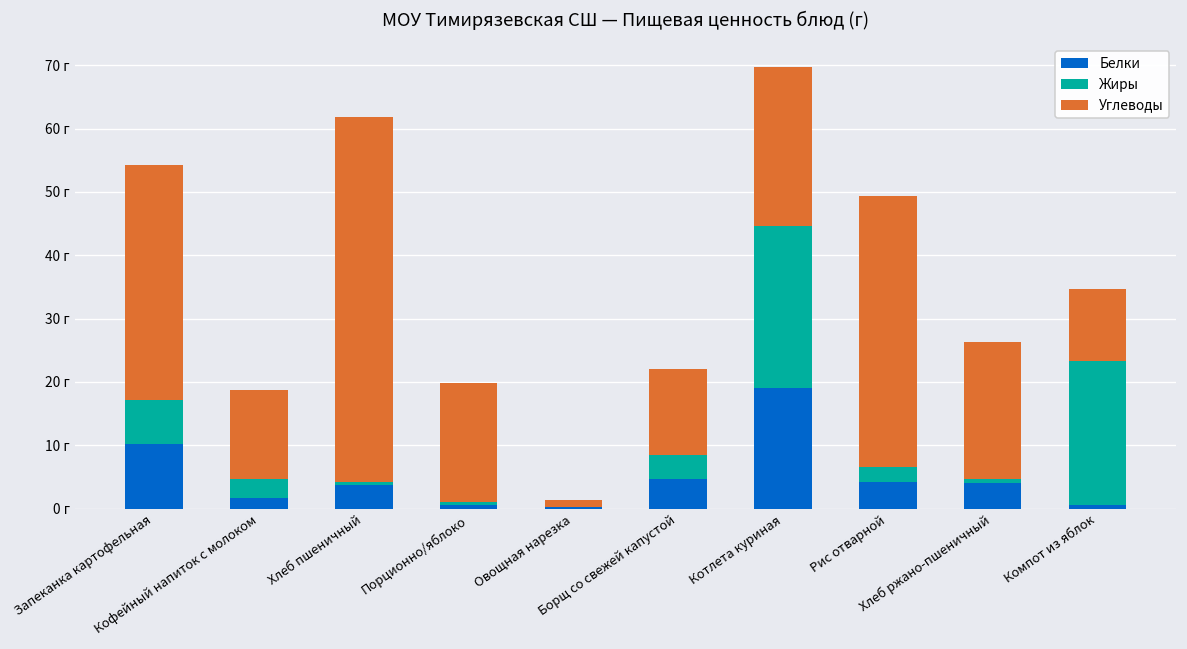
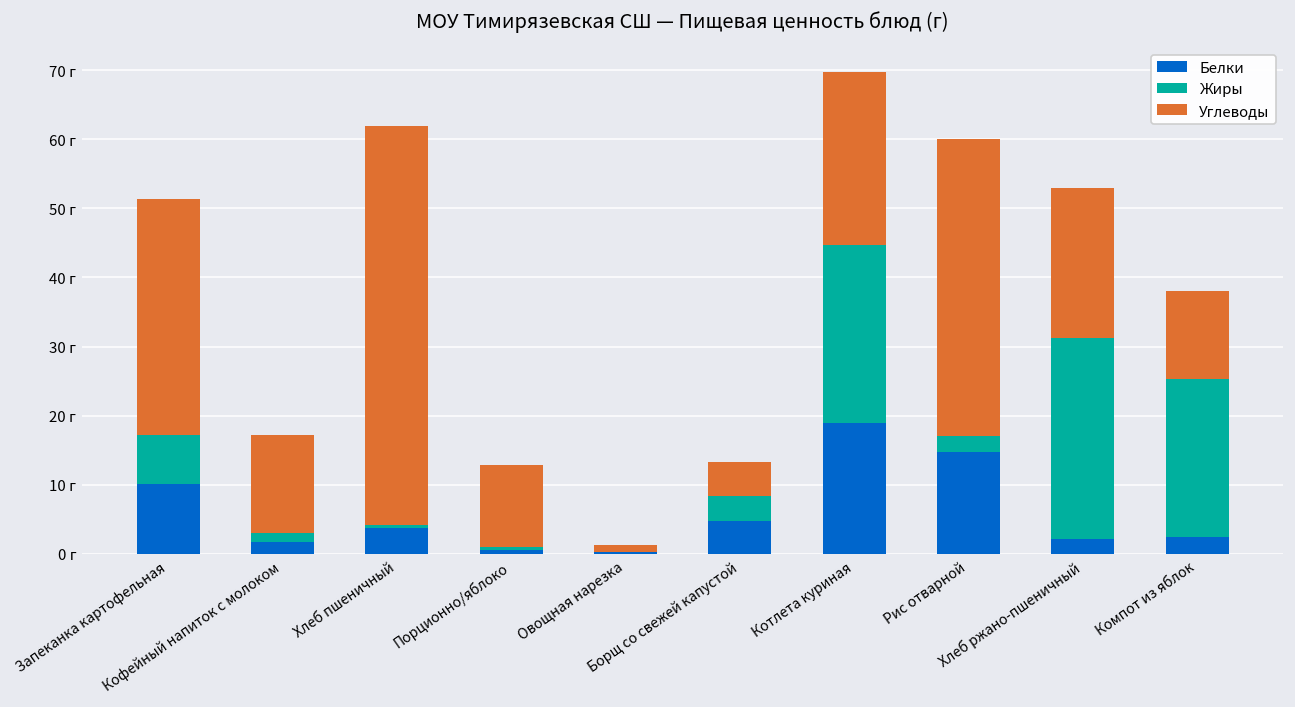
  {
    "Белки": {
      "Запеканка картофельная": "10 г",
      "Кофейный напиток с молоком": "2 г",
      "Хлеб пшеничный": "4 г",
      "Порционно/яблоко": "1 г",
      "Борщ со свежей капустой": "5 г",
      "Котлета куриная": "19 г",
-     "Рис отварной": "4 г",
-     "Хлеб ржано-пшеничный": "4 г",
-     "Компот из яблок": "1 г"
+     "Рис отварной": "15 г",
+     "Хлеб ржано-пшеничный": "2 г",
+     "Компот из яблок": "3 г"
    },
    "Жиры": {
      "Запеканка картофельная": "7 г",
-     "Кофейный напиток с молоком": "3 г",
+     "Кофейный напиток с молоком": "1 г",
      "Порционно/яблоко": "1 г",
      "Овощная нарезка": "0 г",
      "Борщ со свежей капустой": "4 г",
      "Котлета куриная": "26 г",
      "Рис отварной": "2 г",
-     "Хлеб ржано-пшеничный": "1 г",
+     "Хлеб ржано-пшеничный": "29 г",
      "Компот из яблок": "23 г"
    },
    "Углеводы": {
-     "Запеканка картофельная": "37 г",
+     "Запеканка картофельная": "34 г",
      "Кофейный напиток с молоком": "14 г",
      "Хлеб пшеничный": "58 г",
-     "Порционно/яблоко": "19 г",
+     "Порционно/яблоко": "12 г",
      "Овощная нарезка": "1 г",
-     "Борщ со свежей капустой": "14 г",
+     "Борщ со свежей капустой": "5 г",
      "Котлета куриная": "25 г",
      "Рис отварной": "43 г",
      "Хлеб ржано-пшеничный": "22 г",
-     "Компот из яблок": "11 г"
+     "Компот из яблок": "13 г"
    }
  }
